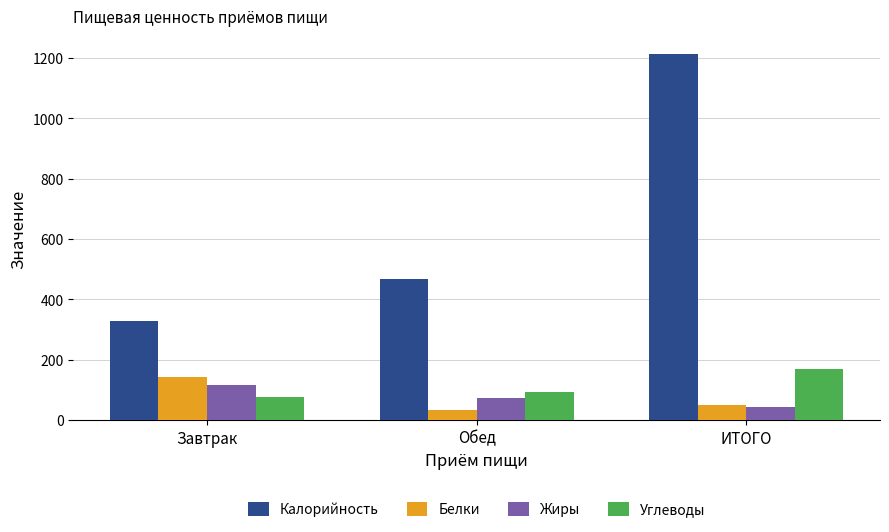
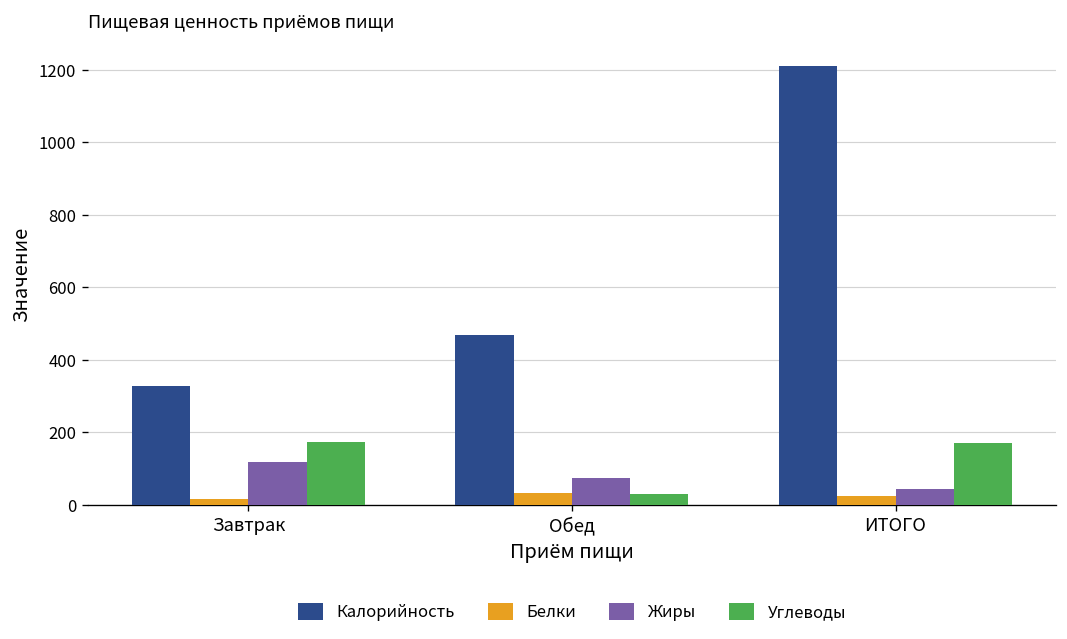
  {
    "Калорийность": {
      "Завтрак": 330,
      "Обед": 470,
      "ИТОГО": 1210
    },
    "Белки": {
-     "Завтрак": 140,
+     "Завтрак": 20,
      "Обед": 30,
-     "ИТОГО": 50
+     "ИТОГО": 20
    },
    "Жиры": {
      "Завтрак": 120,
      "Обед": 70,
      "ИТОГО": 40
    },
    "Углеводы": {
-     "Завтрак": 80,
-     "Обед": 90,
+     "Завтрак": 170,
+     "Обед": 30,
      "ИТОГО": 170
    }
  }
